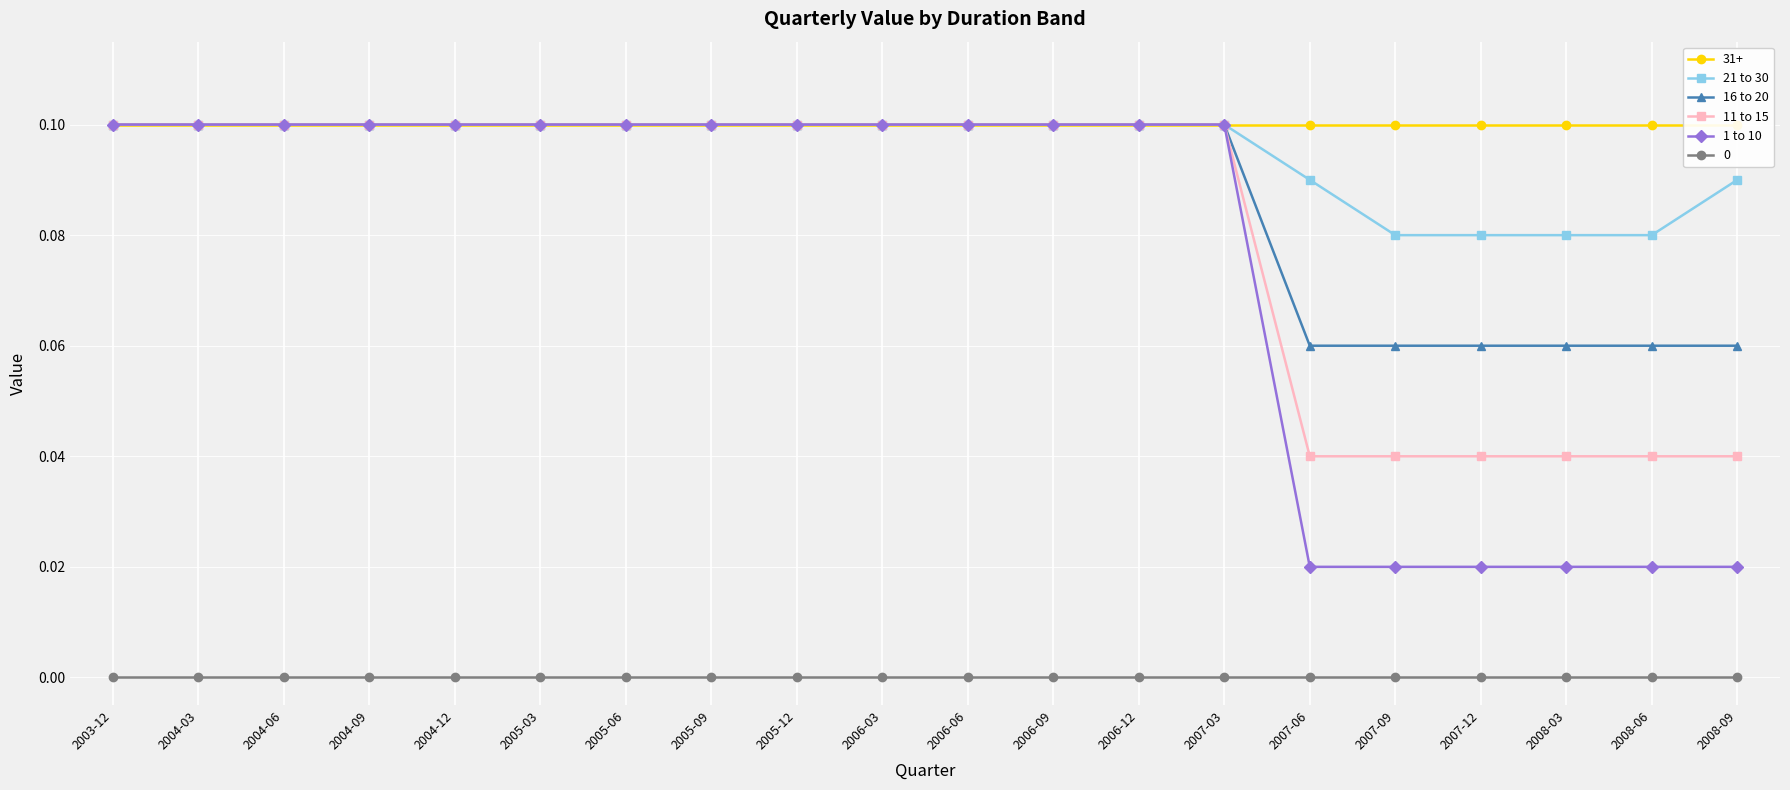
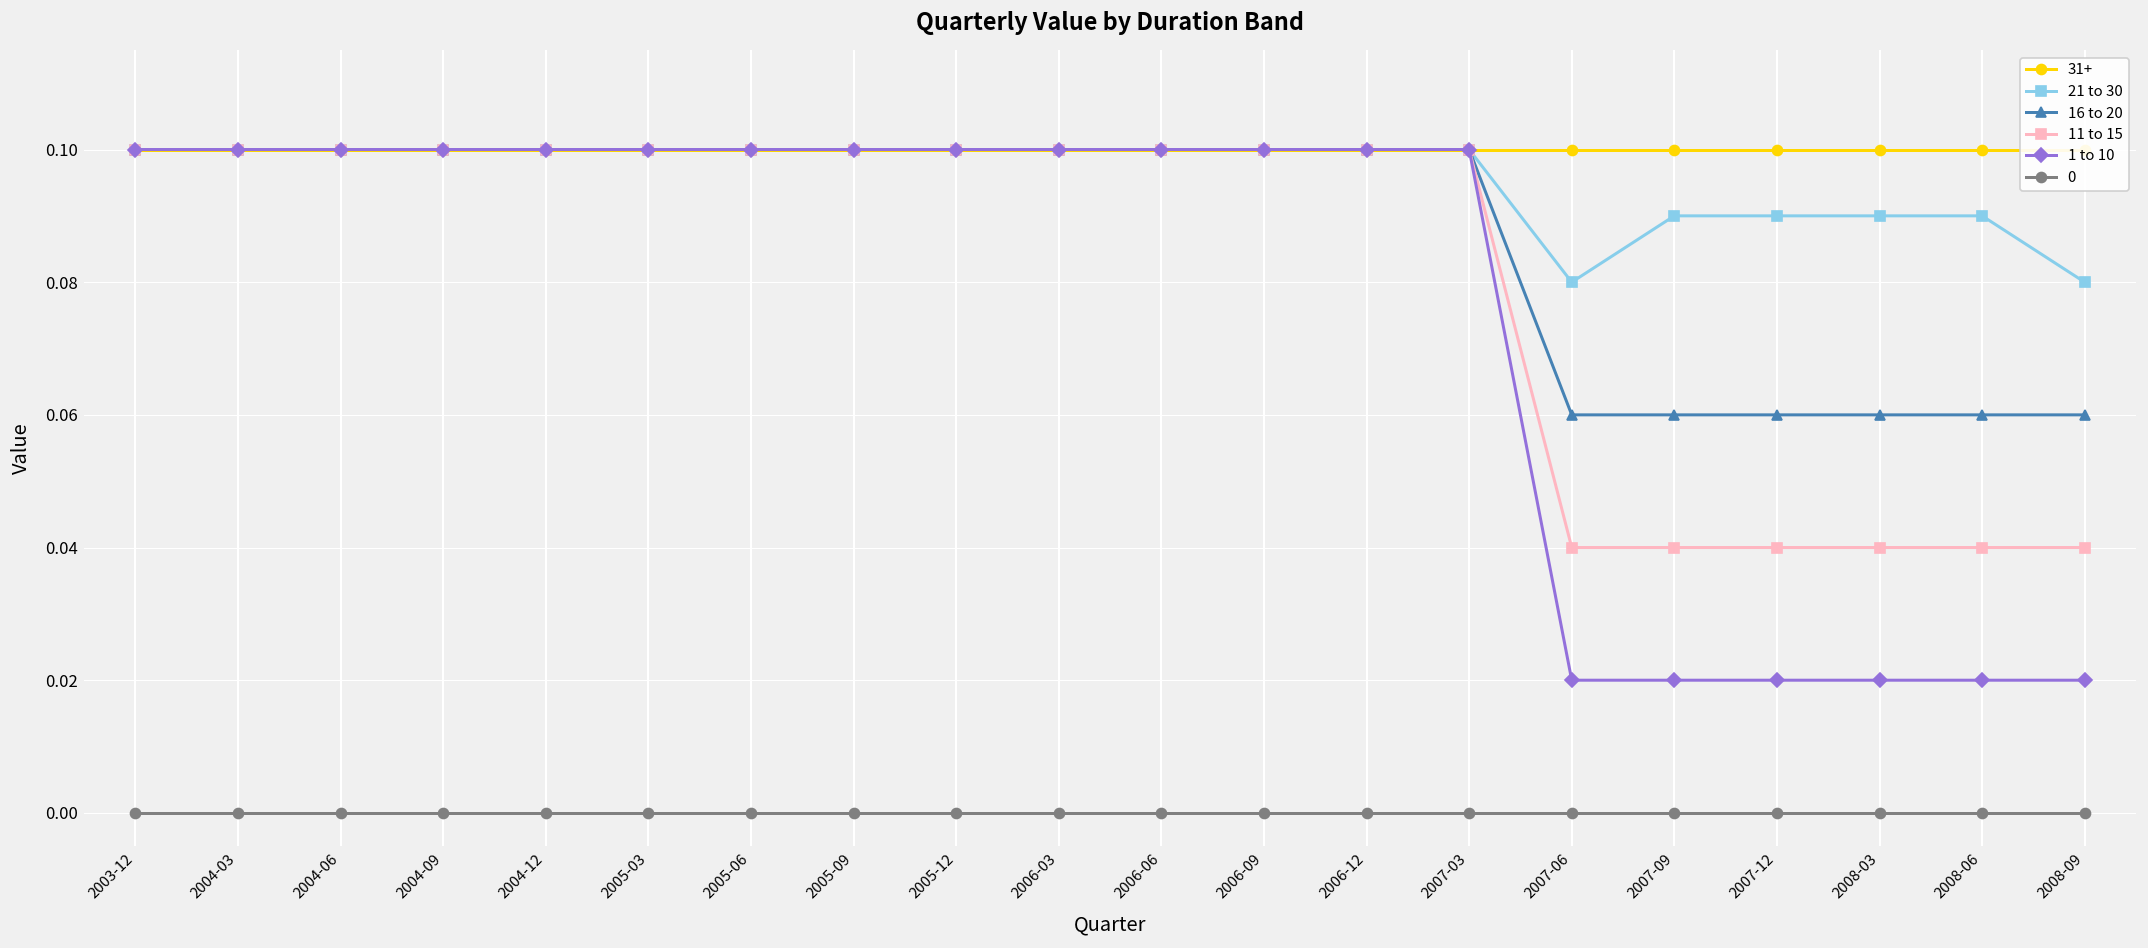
  {
    "31+": {
      "2007-06": 0.10,
      "2007-09": 0.10,
      "2007-12": 0.10,
      "2008-03": 0.10,
      "2008-06": 0.10
    },
    "21 to 30": {
-     "2007-06": 0.09,
-     "2007-09": 0.08,
-     "2007-12": 0.08,
-     "2008-03": 0.08,
-     "2008-06": 0.08,
-     "2008-09": 0.09
+     "2007-06": 0.08,
+     "2007-09": 0.09,
+     "2007-12": 0.09,
+     "2008-03": 0.09,
+     "2008-06": 0.09,
+     "2008-09": 0.08
    },
    "16 to 20": {
      "2007-06": 0.06,
      "2007-09": 0.06,
      "2007-12": 0.06,
      "2008-03": 0.06,
      "2008-06": 0.06,
      "2008-09": 0.06
    },
    "11 to 15": {
      "2007-06": 0.04,
      "2007-09": 0.04,
      "2007-12": 0.04,
      "2008-03": 0.04,
      "2008-06": 0.04,
      "2008-09": 0.04
    },
    "1 to 10": {
      "2007-06": 0.02,
      "2007-09": 0.02,
      "2007-12": 0.02,
      "2008-03": 0.02,
      "2008-06": 0.02,
      "2008-09": 0.02
    },
    "0": {
      "2003-12": 0.00,
      "2004-03": 0.00,
      "2004-06": 0.00,
      "2004-09": 0.00,
      "2004-12": 0.00,
      "2005-03": 0.00,
      "2005-06": 0.00,
      "2005-09": 0.00,
      "2005-12": 0.00,
      "2006-03": 0.00,
      "2006-06": 0.00,
      "2006-09": 0.00,
      "2006-12": 0.00,
      "2007-03": 0.00,
      "2007-06": 0.00,
      "2007-09": 0.00,
      "2007-12": 0.00,
      "2008-03": 0.00,
      "2008-06": 0.00,
      "2008-09": 0.00
    }
  }
